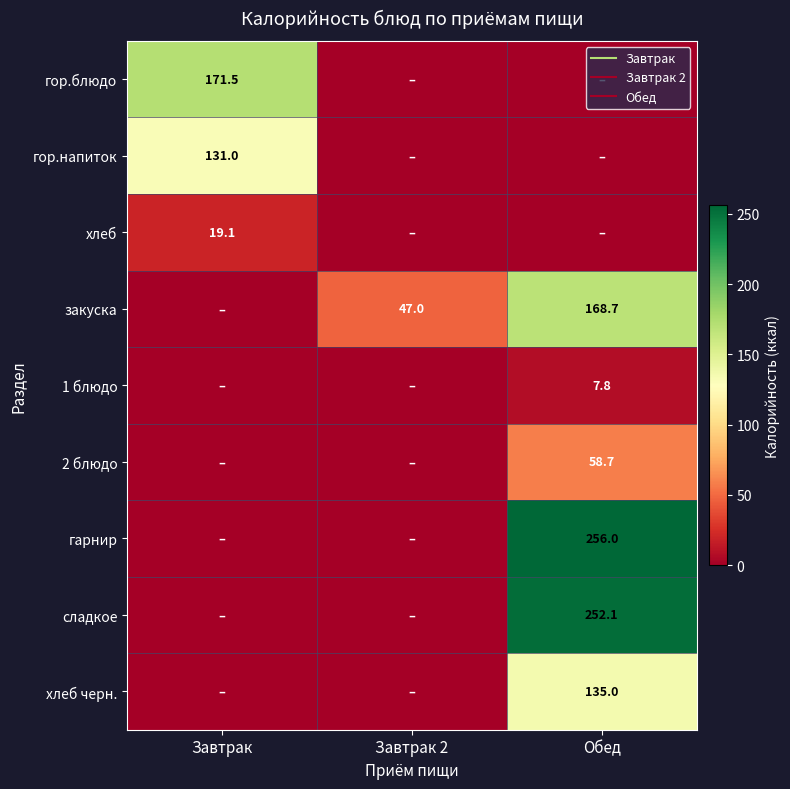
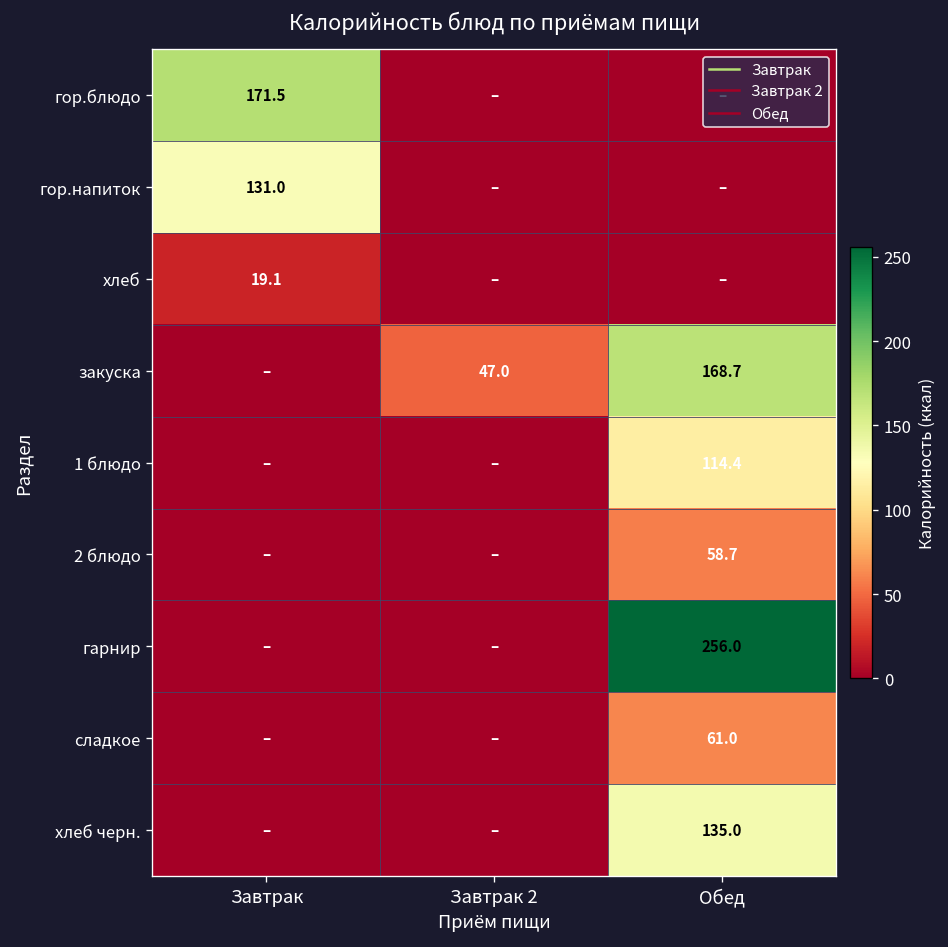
  {
    "гор.блюдо": {
      "Завтрак": 171.5
    },
    "гор.напиток": {
      "Завтрак": 131.0
    },
    "хлеб": {
      "Завтрак": 19.1
    },
    "закуска": {
      "Завтрак 2": 47.0,
      "Обед": 168.7
    },
    "1 блюдо": {
-     "Обед": 7.8
+     "Обед": 114.4
    },
    "2 блюдо": {
      "Обед": 58.7
    },
    "гарнир": {
      "Обед": 256.0
    },
    "сладкое": {
-     "Обед": 252.1
+     "Обед": 61.0
    },
    "хлеб черн.": {
      "Обед": 135.0
    }
  }
